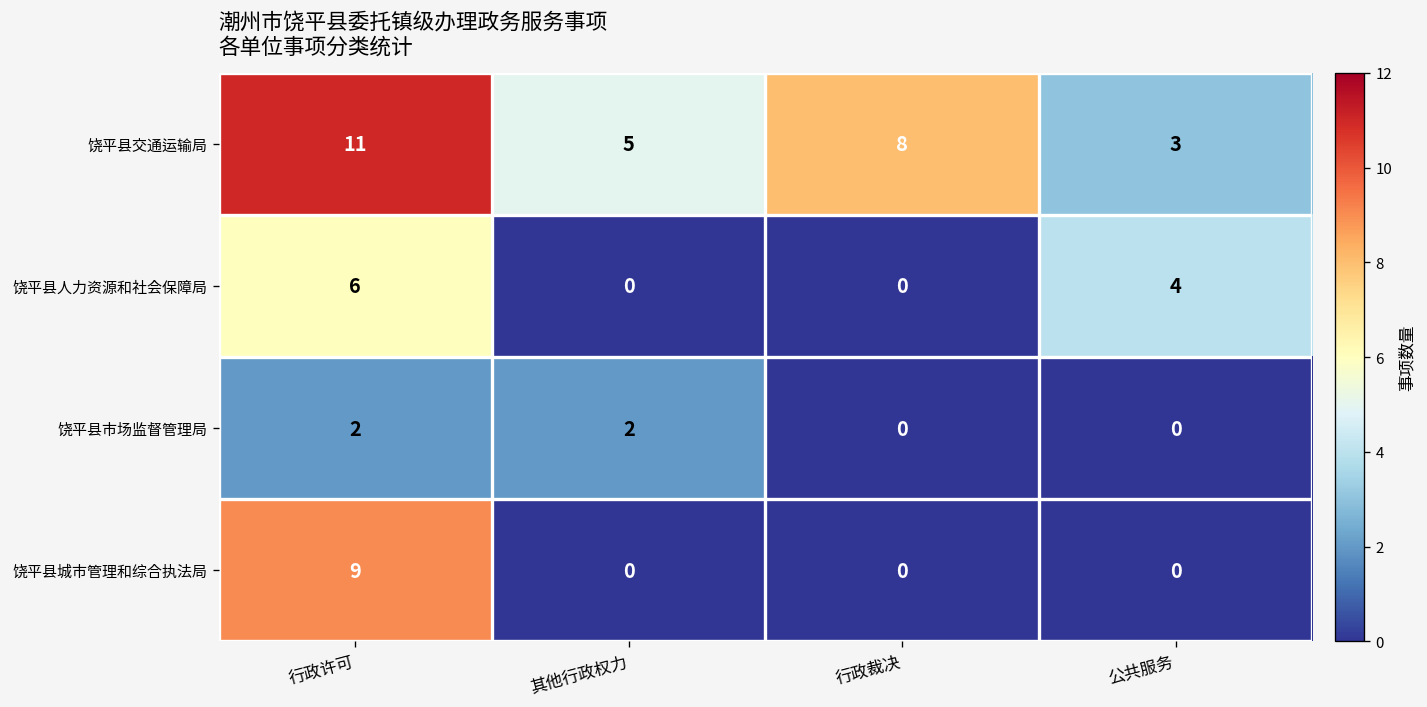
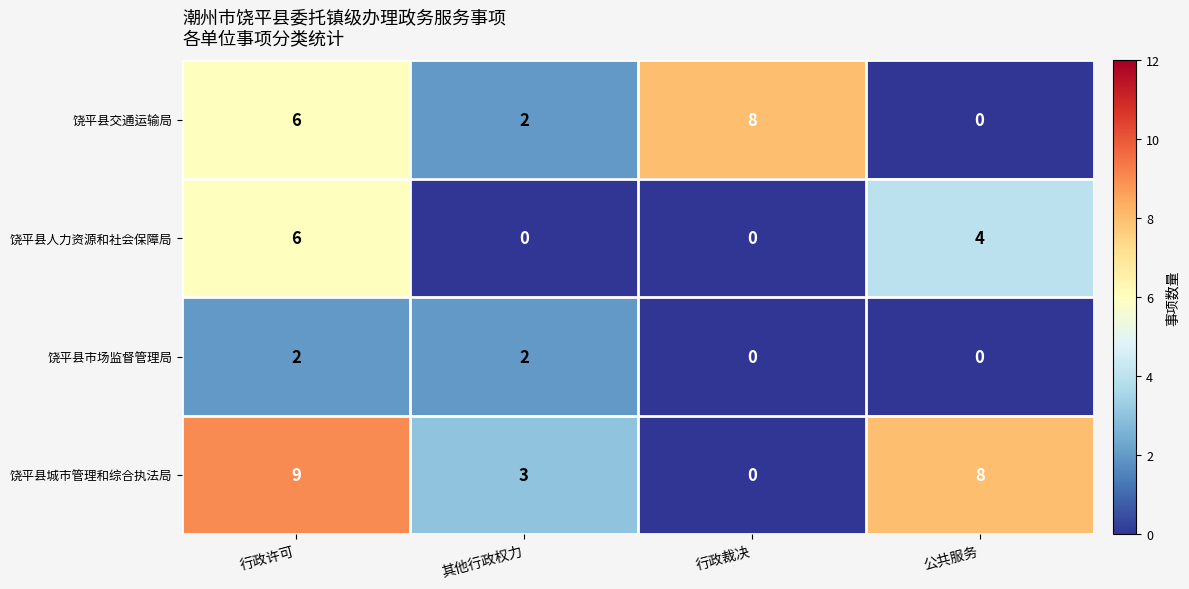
  {
    "饶平县交通运输局": {
-     "行政许可": 11,
-     "其他行政权力": 5,
+     "行政许可": 6,
+     "其他行政权力": 2,
      "行政裁决": 8,
-     "公共服务": 3
+     "公共服务": 0
    },
    "饶平县人力资源和社会保障局": {
      "行政许可": 6,
      "其他行政权力": 0,
      "行政裁决": 0,
      "公共服务": 4
    },
    "饶平县市场监督管理局": {
      "行政许可": 2,
      "其他行政权力": 2,
      "行政裁决": 0,
      "公共服务": 0
    },
    "饶平县城市管理和综合执法局": {
      "行政许可": 9,
-     "其他行政权力": 0,
+     "其他行政权力": 3,
      "行政裁决": 0,
-     "公共服务": 0
+     "公共服务": 8
    }
  }
